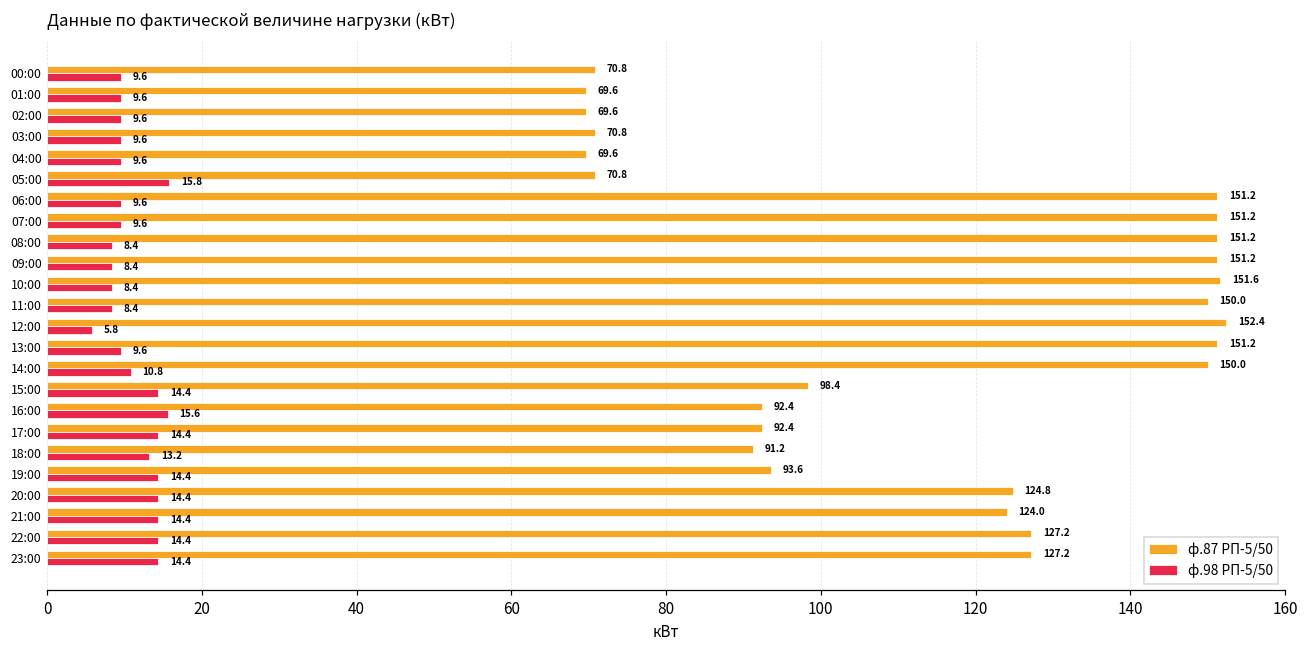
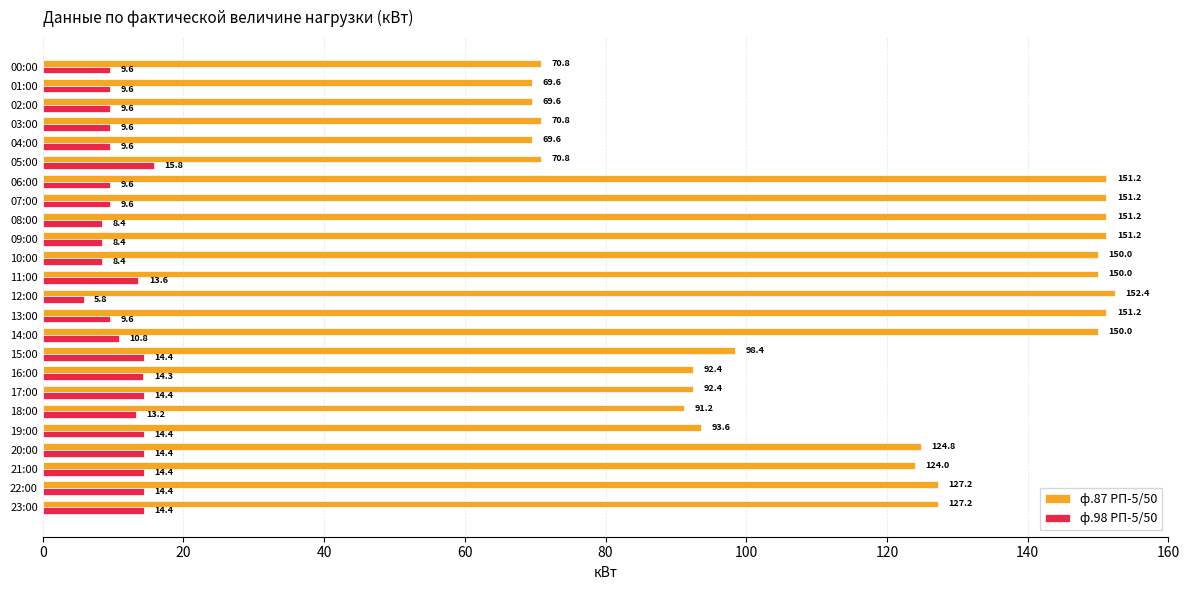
  {
    "ф.87 РП-5/50": {
      "00:00": 70.8,
      "01:00": 69.6,
      "02:00": 69.6,
      "03:00": 70.8,
      "04:00": 69.6,
      "05:00": 70.8,
      "06:00": 151.2,
      "07:00": 151.2,
      "08:00": 151.2,
      "09:00": 151.2,
-     "10:00": 151.6,
+     "10:00": 150.0,
      "11:00": 150.0,
      "12:00": 152.4,
      "13:00": 151.2,
      "14:00": 150.0,
      "15:00": 98.4,
      "16:00": 92.4,
      "17:00": 92.4,
      "18:00": 91.2,
      "19:00": 93.6,
      "20:00": 124.8,
      "21:00": 124.0,
      "22:00": 127.2,
      "23:00": 127.2
    },
    "ф.98 РП-5/50": {
      "00:00": 9.6,
      "01:00": 9.6,
      "02:00": 9.6,
      "03:00": 9.6,
      "04:00": 9.6,
      "05:00": 15.8,
      "06:00": 9.6,
      "07:00": 9.6,
      "08:00": 8.4,
      "09:00": 8.4,
      "10:00": 8.4,
-     "11:00": 8.4,
+     "11:00": 13.6,
      "12:00": 5.8,
      "13:00": 9.6,
      "14:00": 10.8,
      "15:00": 14.4,
-     "16:00": 15.6,
+     "16:00": 14.3,
      "17:00": 14.4,
      "18:00": 13.2,
      "19:00": 14.4,
      "20:00": 14.4,
      "21:00": 14.4,
      "22:00": 14.4,
      "23:00": 14.4
    }
  }
